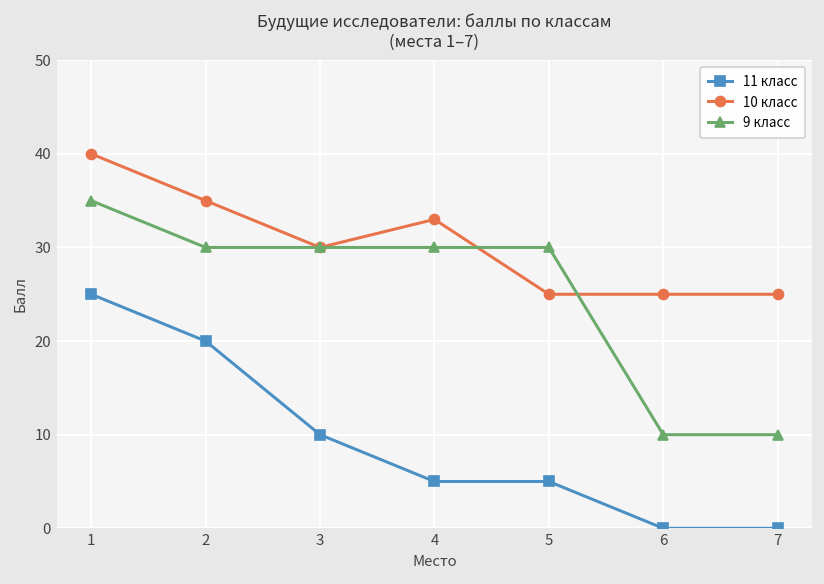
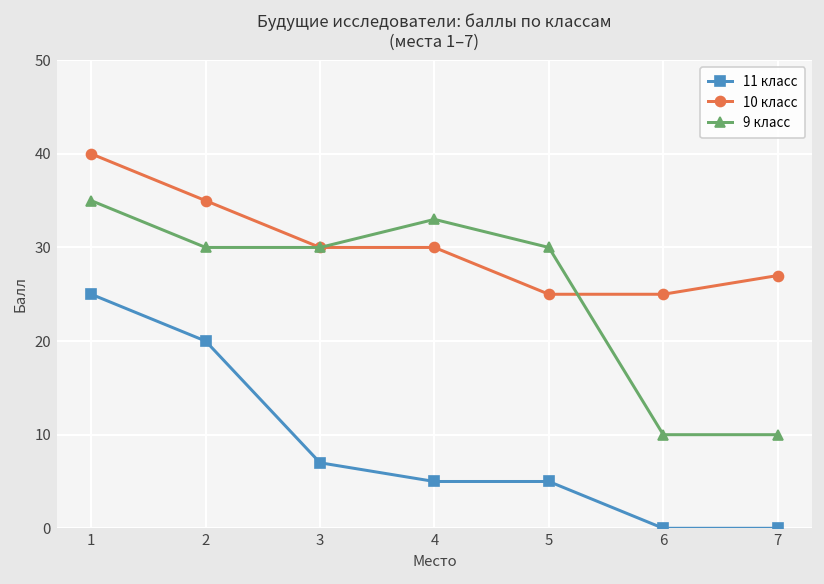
  {
    "11 класс": {
      "1": 25,
      "2": 20,
-     "3": 10,
+     "3": 7,
      "4": 5,
      "5": 5,
      "6": 0,
      "7": 0
    },
    "10 класс": {
      "1": 40,
      "2": 35,
-     "4": 33,
+     "4": 30,
      "5": 25,
      "6": 25,
-     "7": 25
+     "7": 27
    },
    "9 класс": {
      "1": 35,
      "2": 30,
-     "4": 30,
+     "4": 33,
      "5": 30,
      "6": 10,
      "7": 10
    }
  }
